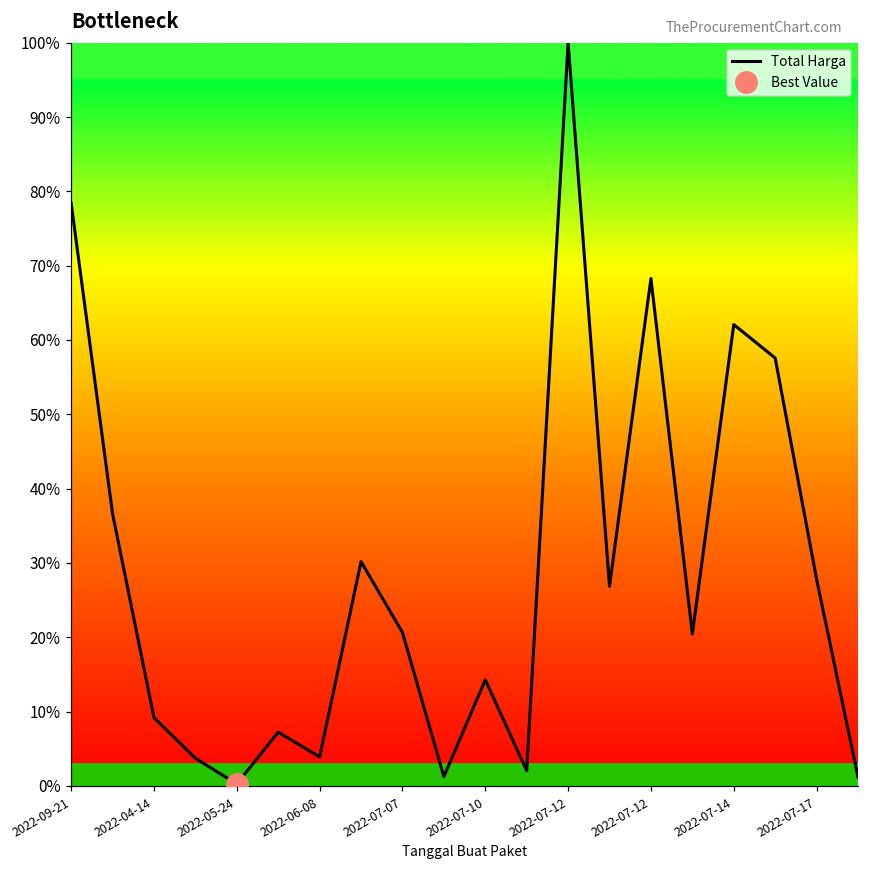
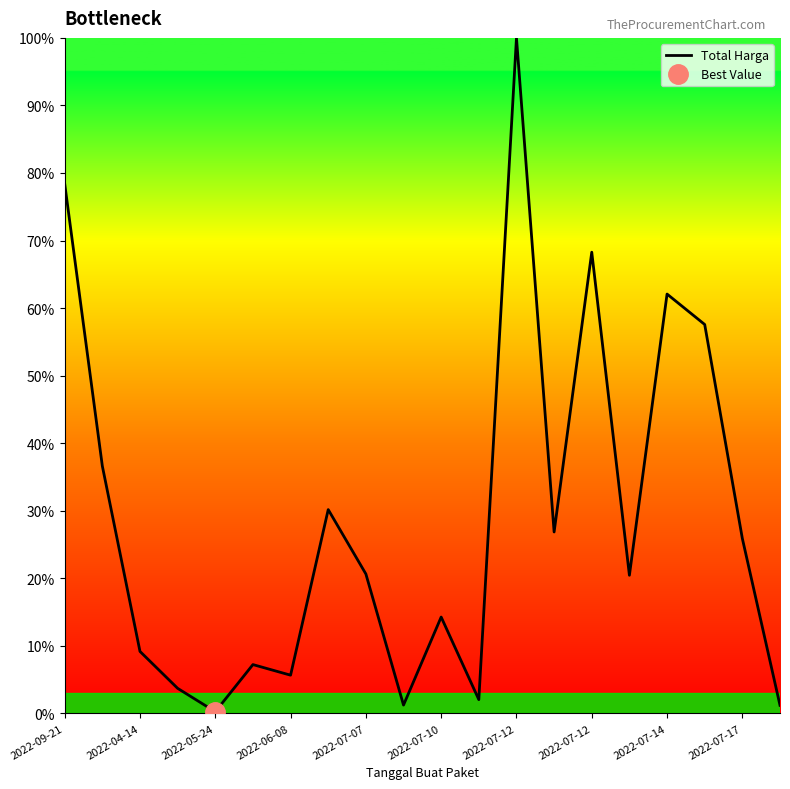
  {
    "Total Harga": {
      "2022-09-21": "78%",
      "2022-04-14": "9%",
-     "2022-06-08": "4%",
-     "2022-07-17": "28%"
+     "2022-06-08": "6%",
+     "2022-07-17": "26%"
    }
  }
